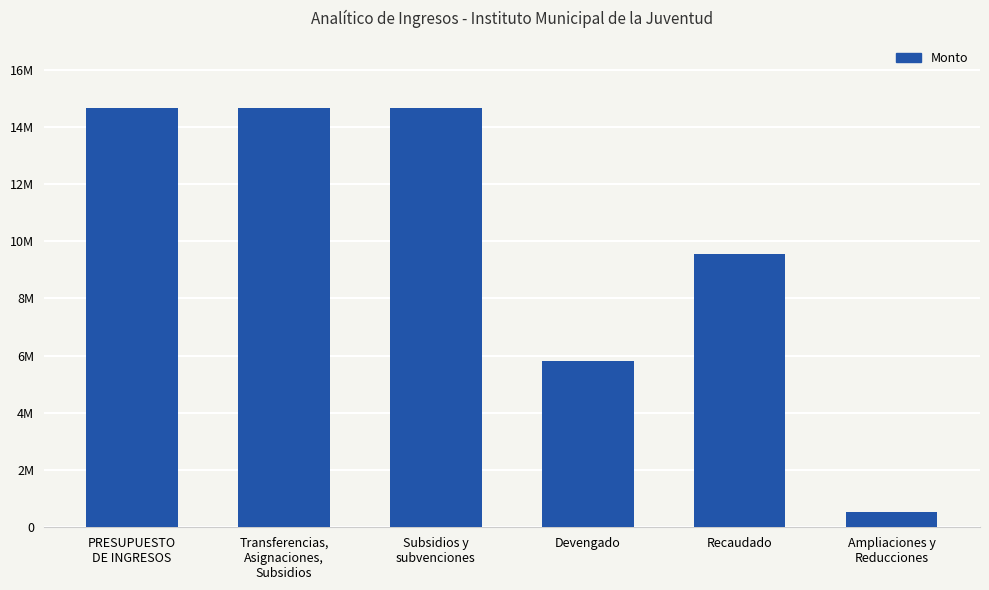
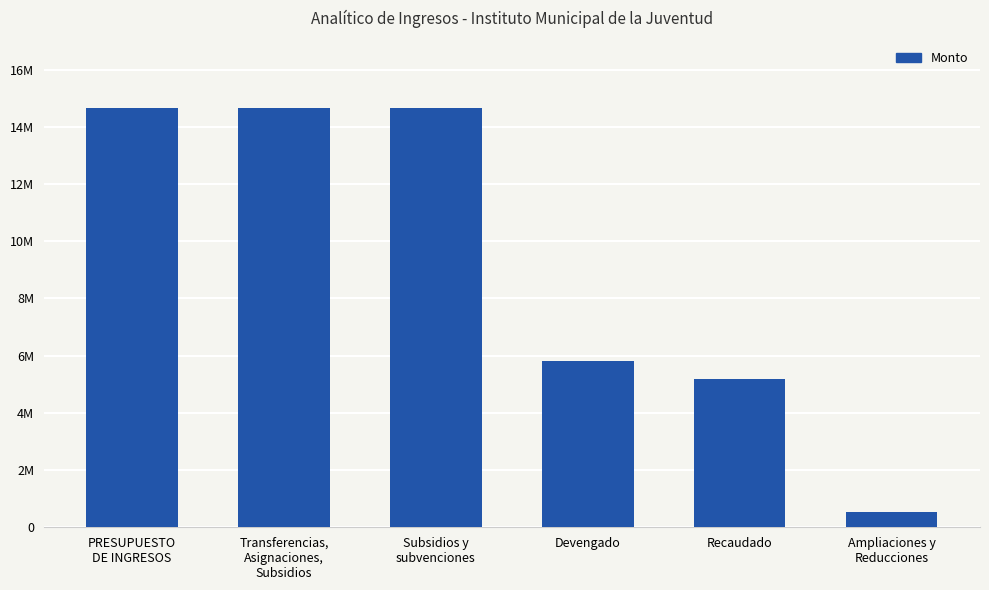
  {
    "PRESUPUESTO DE INGRESOS": 14600000,
    "Transferencias, Asignaciones, Subsidios": 14600000,
    "Subsidios y subvenciones": 14600000,
    "Devengado": 5800000,
-   "Recaudado": 9500000,
+   "Recaudado": 5200000,
    "Ampliaciones y Reducciones": 500000
  }
